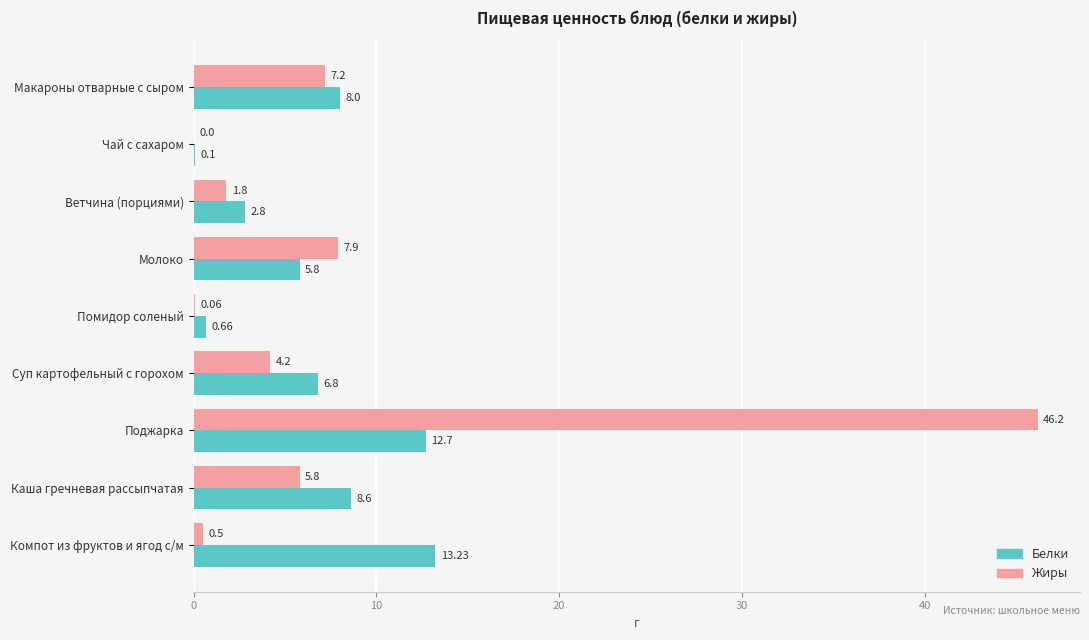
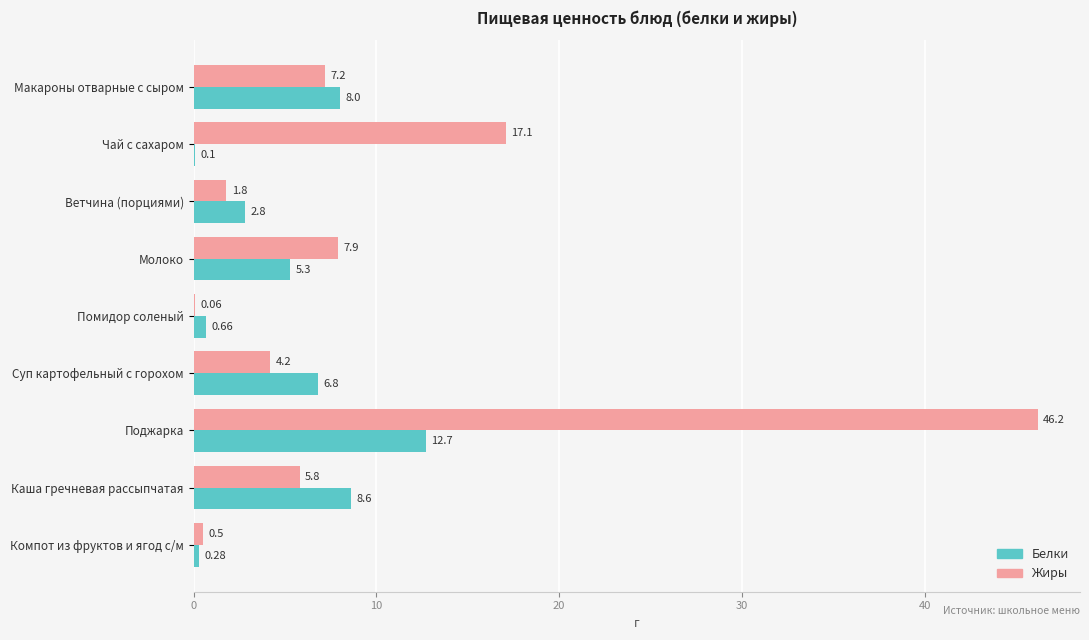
  {
    "Белки": {
      "Макароны отварные с сыром": 8.0,
      "Чай с сахаром": 0.1,
      "Ветчина (порциями)": 2.8,
-     "Молоко": 5.8,
+     "Молоко": 5.3,
      "Помидор соленый": 0.66,
      "Суп картофельный с горохом": 6.8,
      "Поджарка": 12.7,
      "Каша гречневая рассыпчатая": 8.6,
-     "Компот из фруктов и ягод с/м": 13.23
+     "Компот из фруктов и ягод с/м": 0.28
    },
    "Жиры": {
      "Макароны отварные с сыром": 7.2,
-     "Чай с сахаром": 0.0,
+     "Чай с сахаром": 17.1,
      "Ветчина (порциями)": 1.8,
      "Молоко": 7.9,
      "Помидор соленый": 0.06,
      "Суп картофельный с горохом": 4.2,
      "Поджарка": 46.2,
      "Каша гречневая рассыпчатая": 5.8,
      "Компот из фруктов и ягод с/м": 0.5
    }
  }
